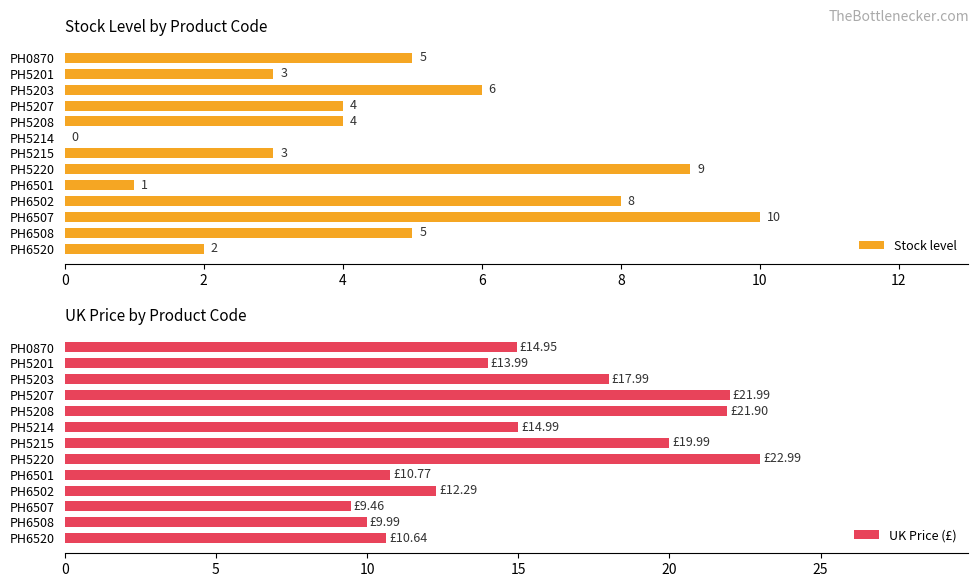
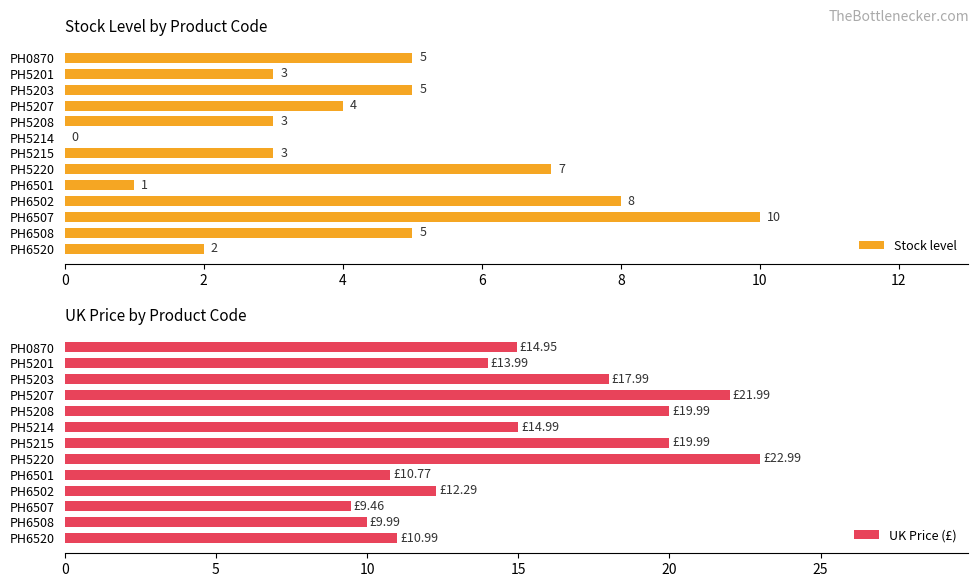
  {
    "Stock Level by Product Code": {
      "PH0870": "5",
      "PH5201": "3",
-     "PH5203": "6",
+     "PH5203": "5",
      "PH5207": "4",
-     "PH5208": "4",
+     "PH5208": "3",
      "PH5214": "0",
      "PH5215": "3",
-     "PH5220": "9",
+     "PH5220": "7",
      "PH6501": "1",
      "PH6502": "8",
      "PH6507": "10",
      "PH6508": "5",
      "PH6520": "2"
    },
    "UK Price by Product Code": {
      "PH0870": "£14.95",
      "PH5201": "£13.99",
      "PH5203": "£17.99",
      "PH5207": "£21.99",
-     "PH5208": "£21.90",
+     "PH5208": "£19.99",
      "PH5214": "£14.99",
      "PH5215": "£19.99",
      "PH5220": "£22.99",
      "PH6501": "£10.77",
      "PH6502": "£12.29",
      "PH6507": "£9.46",
      "PH6508": "£9.99",
-     "PH6520": "£10.64"
+     "PH6520": "£10.99"
    }
  }
